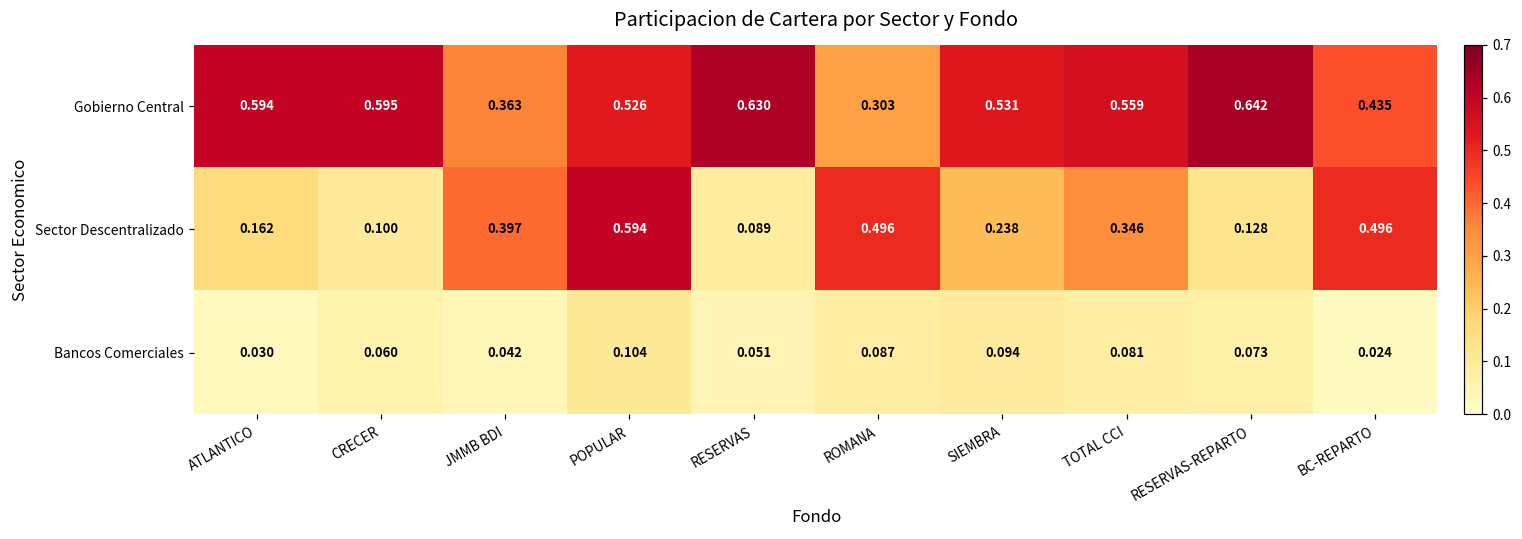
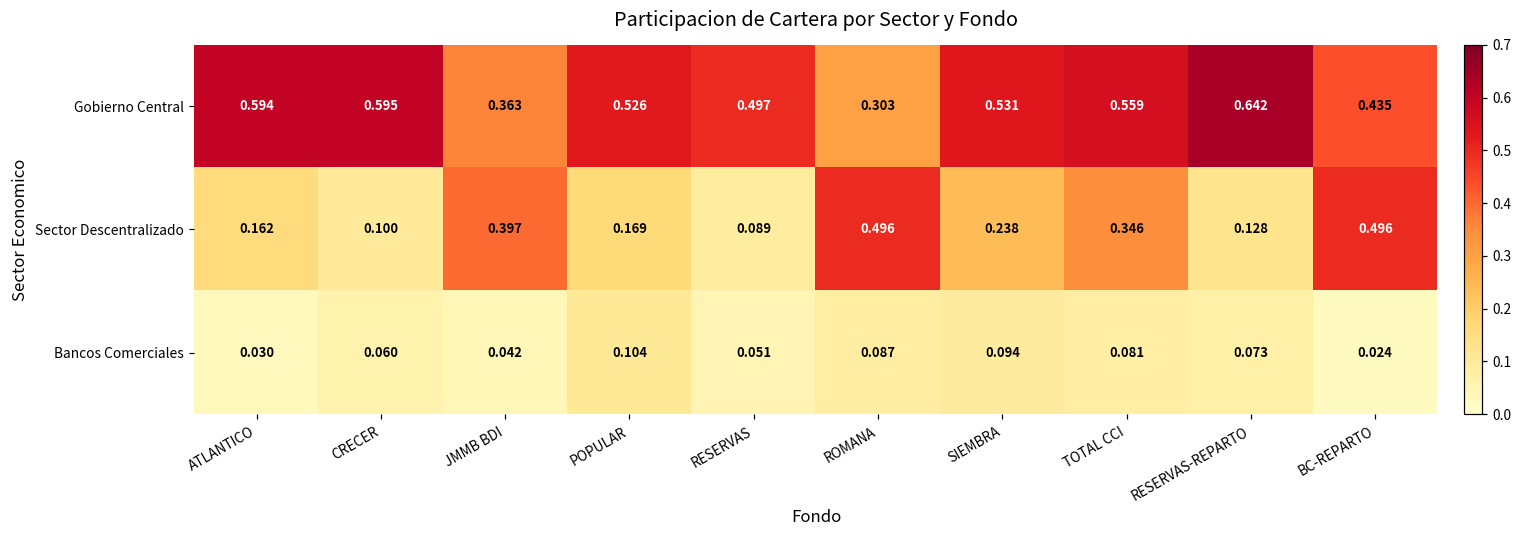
  {
    "Gobierno Central": {
      "ATLANTICO": 0.594,
      "CRECER": 0.595,
      "JMMB BDI": 0.363,
      "POPULAR": 0.526,
-     "RESERVAS": 0.630,
+     "RESERVAS": 0.497,
      "ROMANA": 0.303,
      "SIEMBRA": 0.531,
      "TOTAL CCI": 0.559,
      "RESERVAS-REPARTO": 0.642,
      "BC-REPARTO": 0.435
    },
    "Sector Descentralizado": {
      "ATLANTICO": 0.162,
      "CRECER": 0.100,
      "JMMB BDI": 0.397,
-     "POPULAR": 0.594,
+     "POPULAR": 0.169,
      "RESERVAS": 0.089,
      "ROMANA": 0.496,
      "SIEMBRA": 0.238,
      "TOTAL CCI": 0.346,
      "RESERVAS-REPARTO": 0.128,
      "BC-REPARTO": 0.496
    },
    "Bancos Comerciales": {
      "ATLANTICO": 0.030,
      "CRECER": 0.060,
      "JMMB BDI": 0.042,
      "POPULAR": 0.104,
      "RESERVAS": 0.051,
      "ROMANA": 0.087,
      "SIEMBRA": 0.094,
      "TOTAL CCI": 0.081,
      "RESERVAS-REPARTO": 0.073,
      "BC-REPARTO": 0.024
    }
  }
